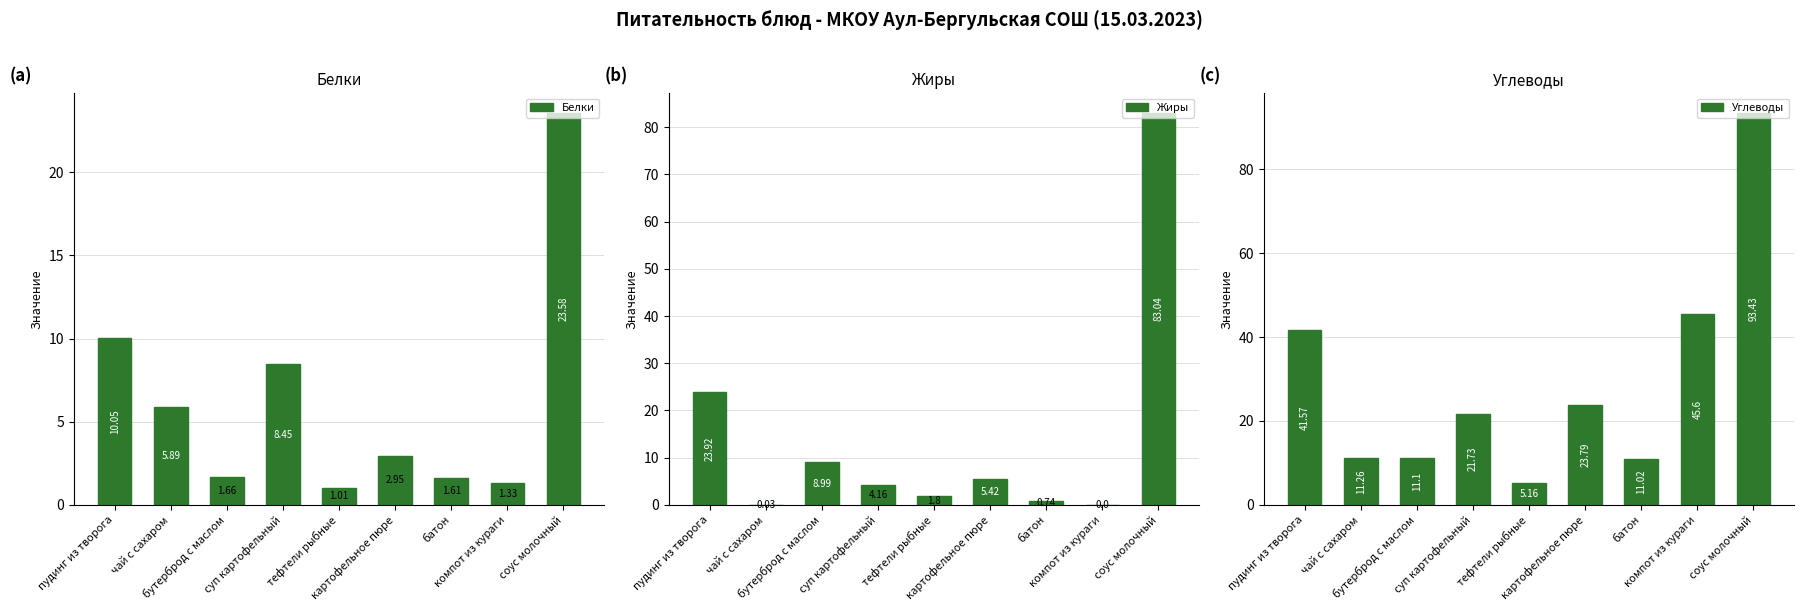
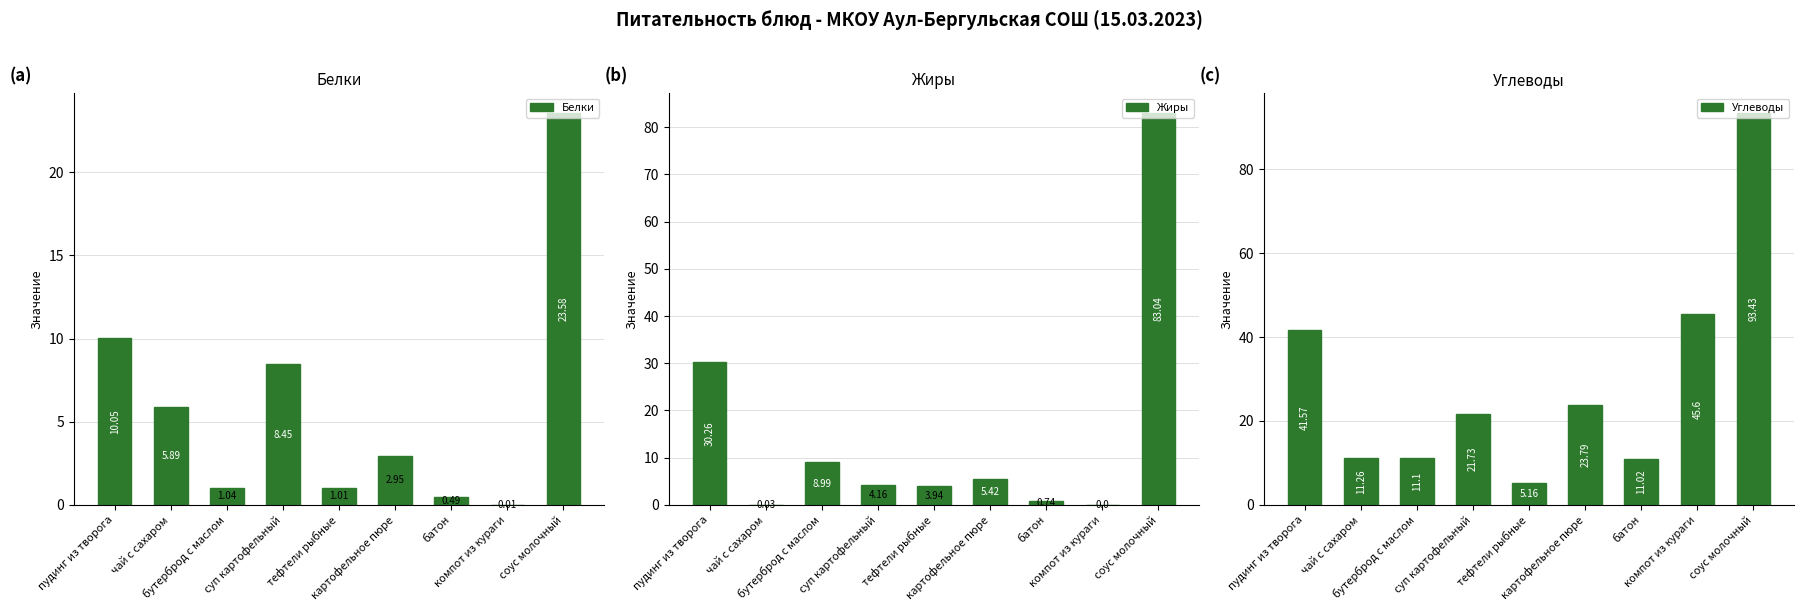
  {
    "Белки": {
      "пудинг из творога": 10.05,
      "чай с сахаром": 5.89,
-     "бутерброд с маслом": 1.66,
+     "бутерброд с маслом": 1.04,
      "суп картофельный": 8.45,
      "тефтели рыбные": 1.01,
      "картофельное пюре": 2.95,
-     "батон": 1.61,
-     "компот из кураги": 1.33
+     "батон": 0.49,
+     "компот из кураги": 0.01
    },
    "Жиры": {
-     "пудинг из творога": 23.92,
+     "пудинг из творога": 30.26,
      "чай с сахаром": 0.03,
      "бутерброд с маслом": 8.99,
      "суп картофельный": 4.16,
-     "тефтели рыбные": 1.8,
+     "тефтели рыбные": 3.94,
      "картофельное пюре": 5.42,
      "батон": 0.74,
      "компот из кураги": 0.0
    },
    "Углеводы": {
      "пудинг из творога": 41.57,
      "чай с сахаром": 11.26,
      "бутерброд с маслом": 11.1,
      "суп картофельный": 21.73,
      "тефтели рыбные": 5.16,
      "картофельное пюре": 23.79,
      "батон": 11.02,
      "компот из кураги": 45.6
    }
  }
